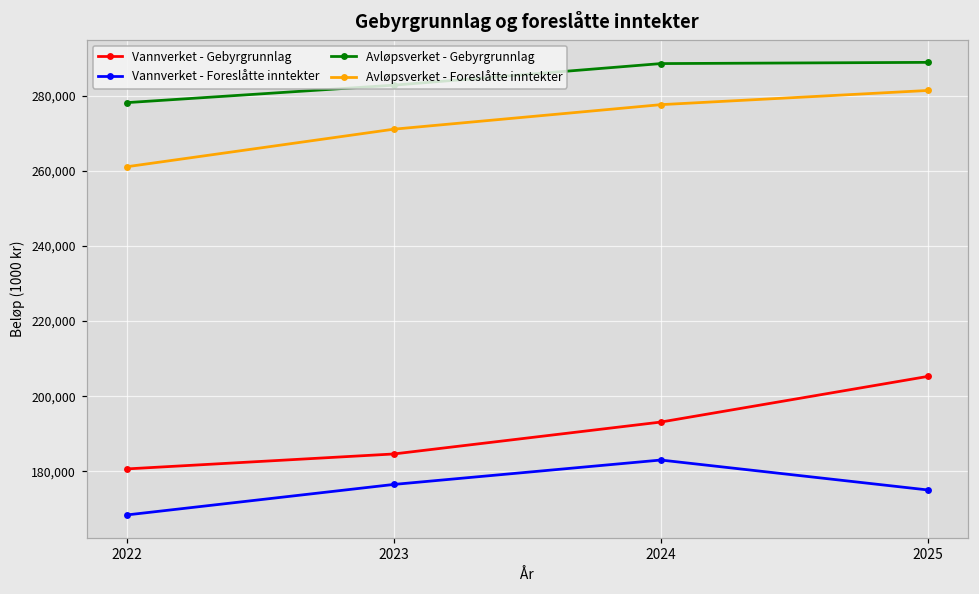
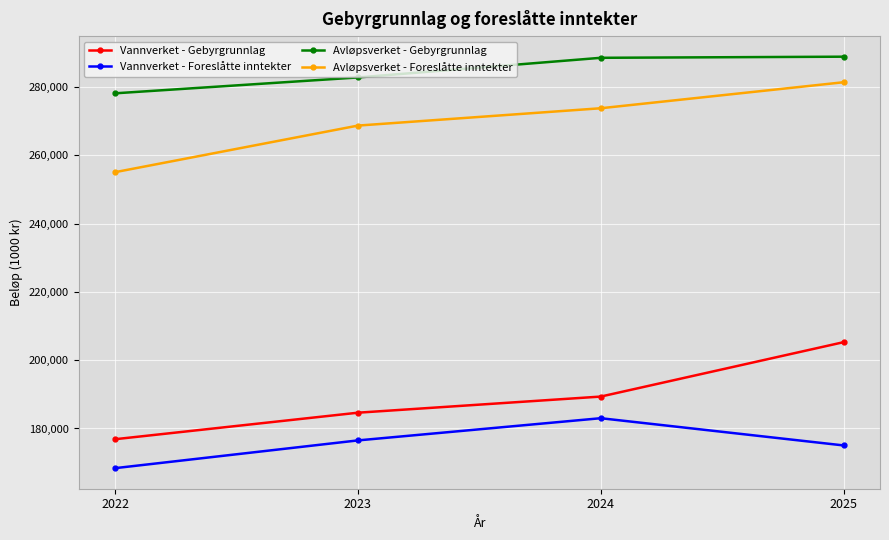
  {
    "Vannverket - Gebyrgrunnlag": {
-     "2022": "181,000",
+     "2022": "177,000",
      "2023": "185,000",
-     "2024": "193,000",
+     "2024": "189,000",
      "2025": "205,000"
    },
    "Vannverket - Foreslåtte inntekter": {
      "2022": "168,000",
      "2023": "177,000",
      "2024": "183,000",
      "2025": "175,000"
    },
    "Avløpsverket - Gebyrgrunnlag": {
      "2022": "278,000",
      "2023": "283,000",
      "2024": "289,000",
      "2025": "289,000"
    },
    "Avløpsverket - Foreslåtte inntekter": {
-     "2022": "261,000",
-     "2023": "271,000",
-     "2024": "278,000",
+     "2022": "255,000",
+     "2023": "269,000",
+     "2024": "274,000",
      "2025": "281,000"
    }
  }
